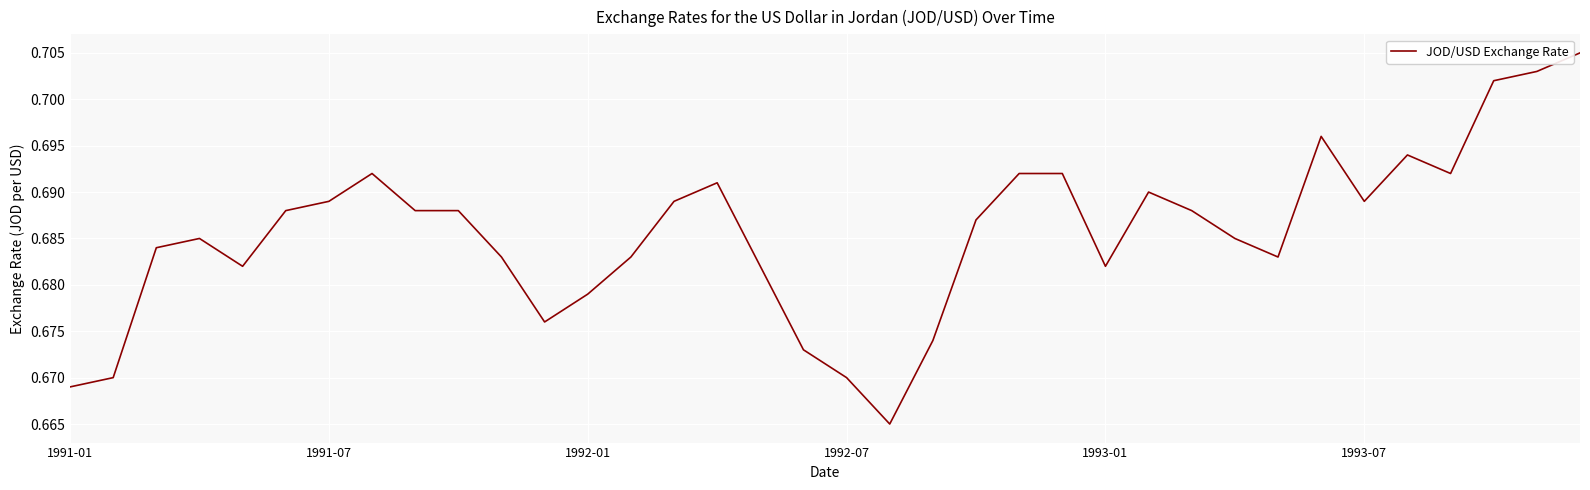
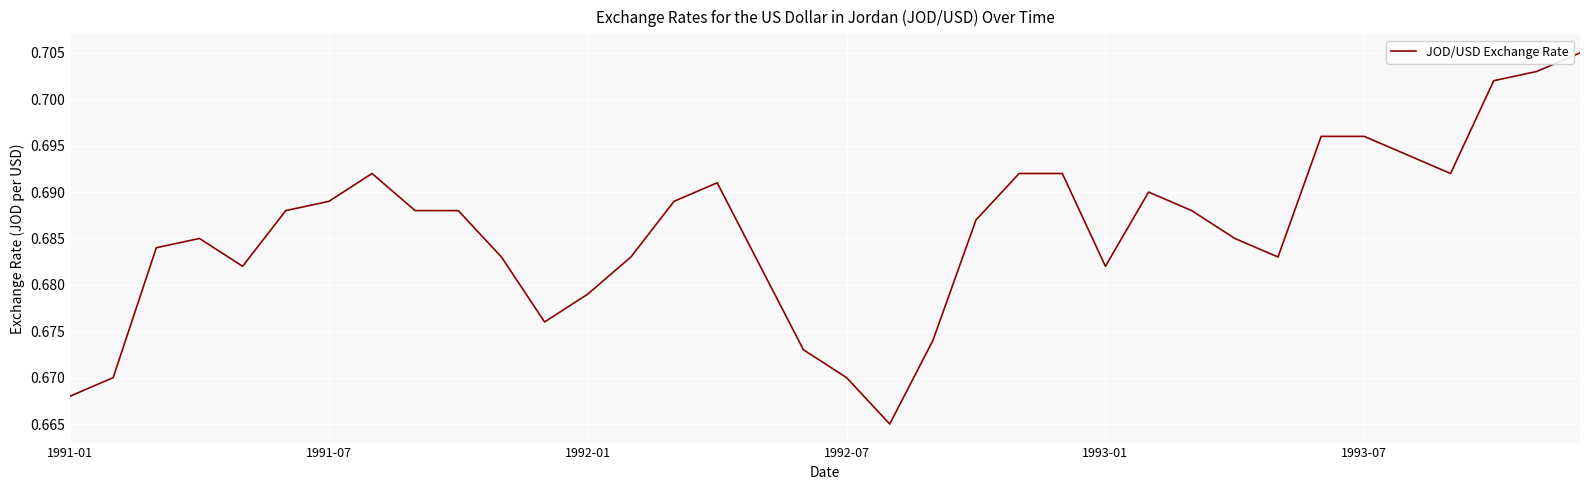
  {
-   "1991-01": 0.669,
+   "1991-01": 0.668,
    "1991-07": 0.689,
    "1992-01": 0.679,
    "1992-07": 0.670,
    "1993-01": 0.682,
-   "1993-07": 0.689
+   "1993-07": 0.696
  }
